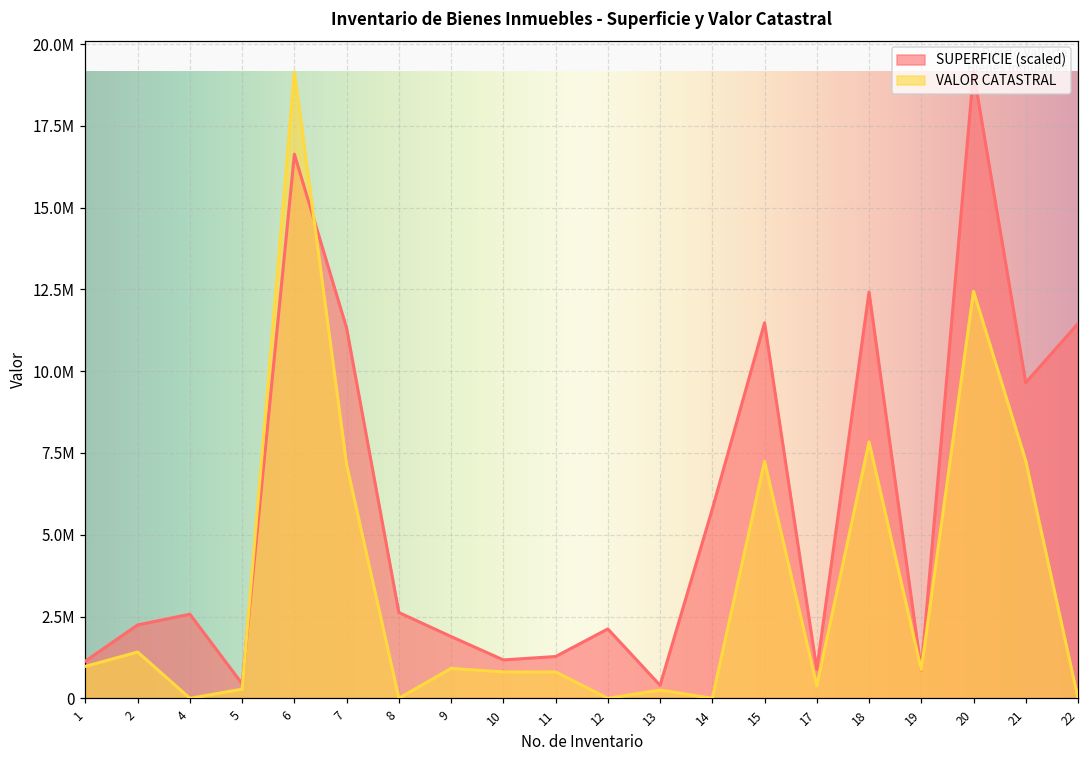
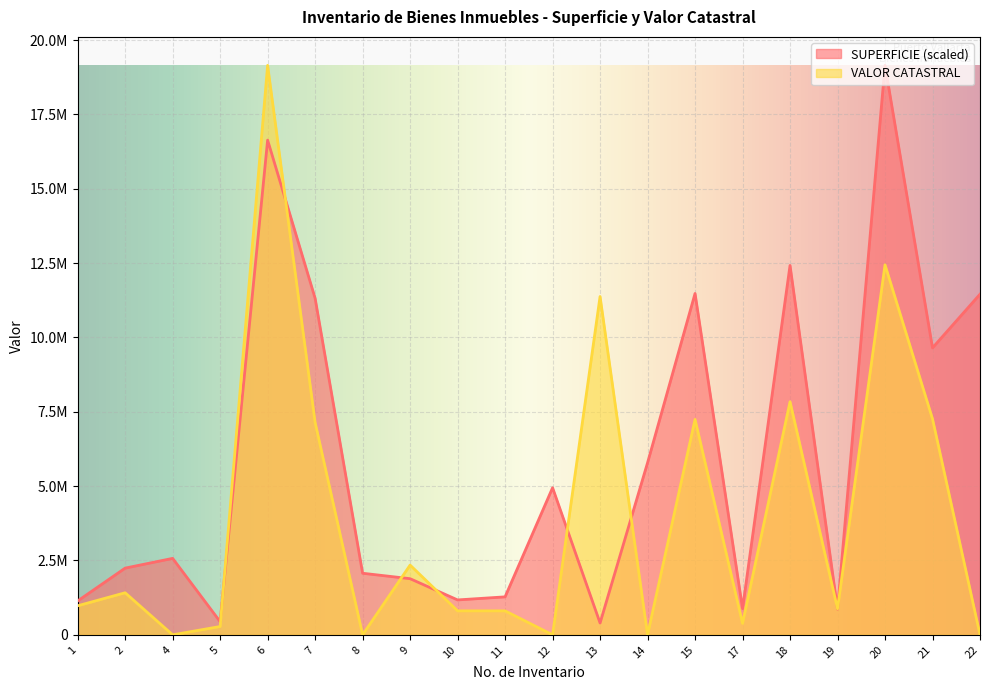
  {
    "SUPERFICIE (scaled)": {
      "1": 1100000,
      "2": 2200000,
      "4": 2600000,
      "5": 400000,
      "6": 16600000,
      "7": 11300000,
-     "8": 2600000,
+     "8": 2100000,
      "9": 1900000,
      "10": 1200000,
      "11": 1300000,
-     "12": 2100000,
+     "12": 4900000,
      "13": 400000,
      "14": 5800000,
      "15": 11500000,
      "17": 900000,
      "18": 12400000,
      "21": 9600000,
      "22": 11500000
    },
    "VALOR CATASTRAL": {
      "1": 1000000,
      "2": 1400000,
      "4": 0,
      "5": 300000,
      "6": 19100000,
      "7": 7100000,
      "8": 0,
-     "9": 900000,
+     "9": 2300000,
      "10": 800000,
      "11": 800000,
      "12": 0,
-     "13": 300000,
+     "13": 11400000,
      "14": 0,
      "15": 7200000,
      "17": 400000,
      "18": 7800000,
      "20": 12400000,
      "21": 7300000,
      "22": 0
    }
  }
